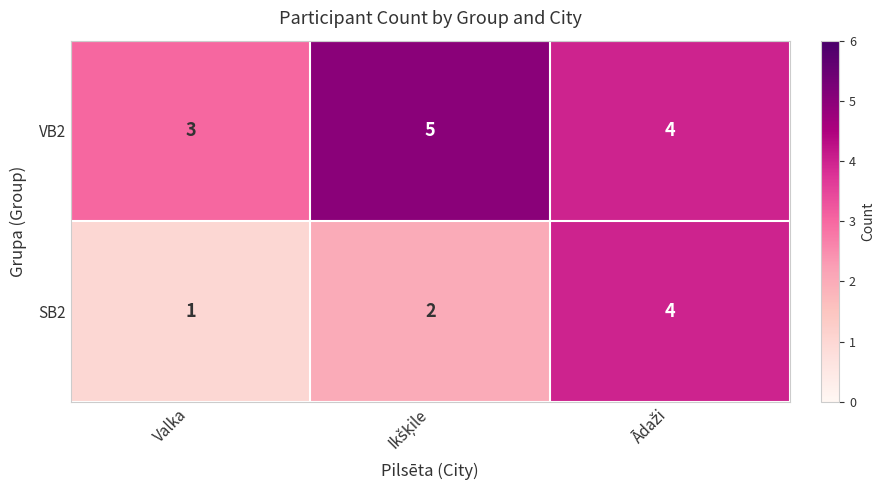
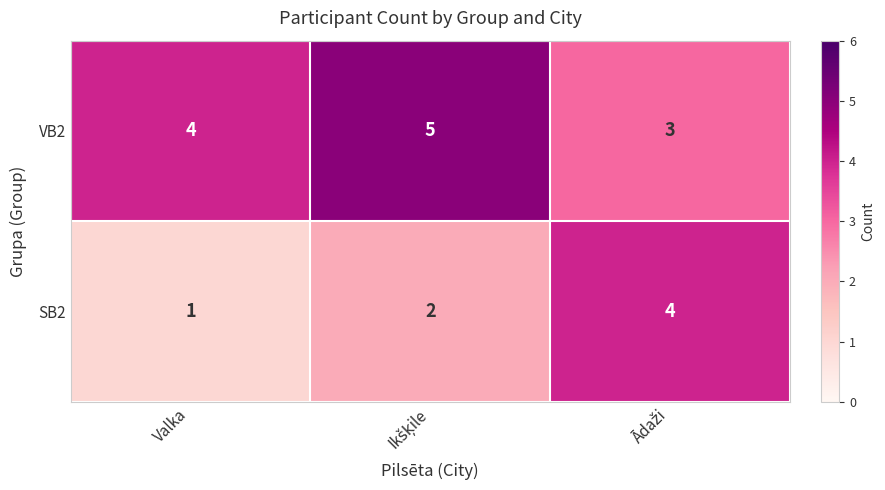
  {
    "VB2": {
-     "Valka": 3,
+     "Valka": 4,
      "Ikšķile": 5,
-     "Ādaži": 4
+     "Ādaži": 3
    },
    "SB2": {
      "Valka": 1,
      "Ikšķile": 2,
      "Ādaži": 4
    }
  }
